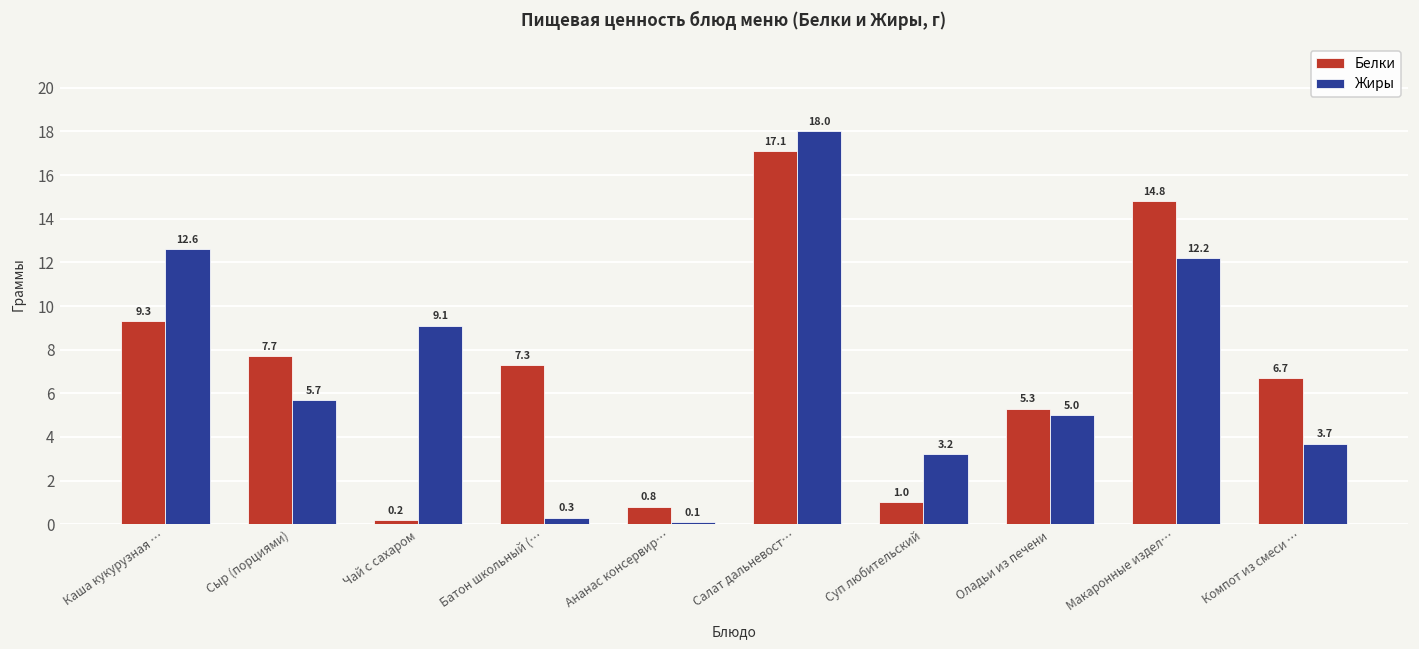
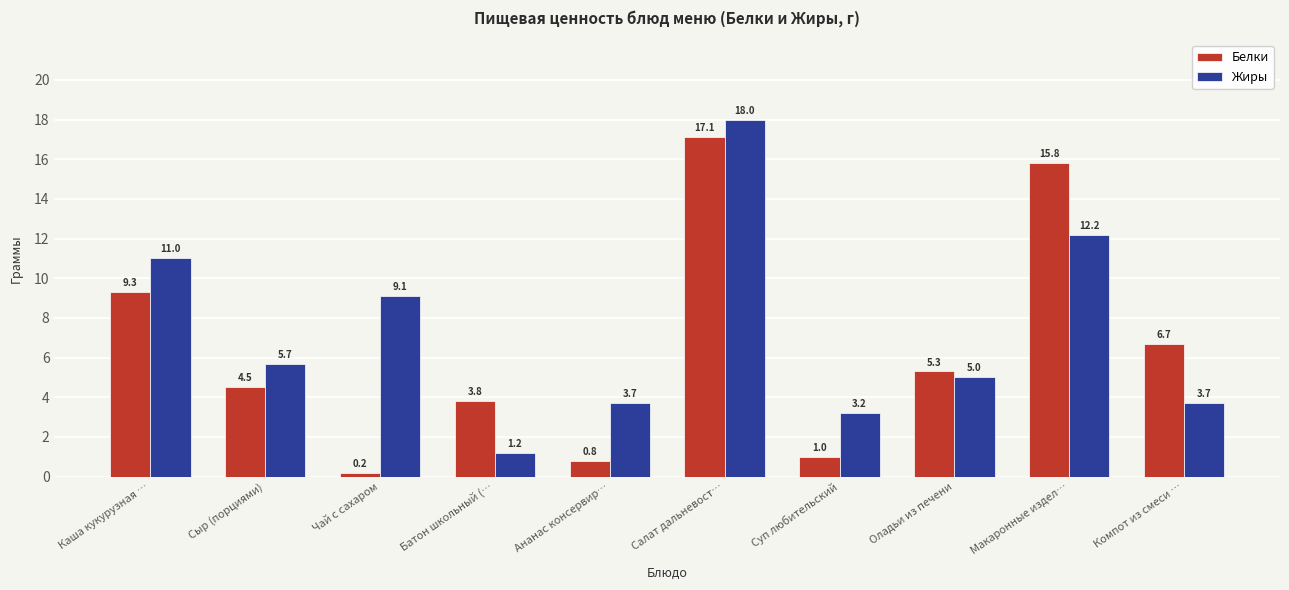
  {
    "Белки": {
      "Каша кукурузная …": 9.3,
-     "Сыр (порциями)": 7.7,
+     "Сыр (порциями)": 4.5,
      "Чай с сахаром": 0.2,
-     "Батон школьный (…": 7.3,
+     "Батон школьный (…": 3.8,
      "Ананас консервир…": 0.8,
      "Салат дальневост…": 17.1,
      "Суп любительский": 1.0,
      "Оладьи из печени": 5.3,
-     "Макаронные издел…": 14.8,
+     "Макаронные издел…": 15.8,
      "Компот из смеси …": 6.7
    },
    "Жиры": {
-     "Каша кукурузная …": 12.6,
+     "Каша кукурузная …": 11.0,
      "Сыр (порциями)": 5.7,
      "Чай с сахаром": 9.1,
-     "Батон школьный (…": 0.3,
-     "Ананас консервир…": 0.1,
+     "Батон школьный (…": 1.2,
+     "Ананас консервир…": 3.7,
      "Салат дальневост…": 18.0,
      "Суп любительский": 3.2,
      "Оладьи из печени": 5.0,
      "Макаронные издел…": 12.2,
      "Компот из смеси …": 3.7
    }
  }
